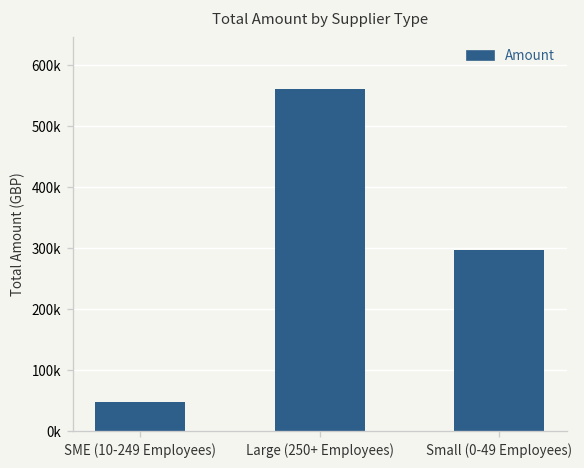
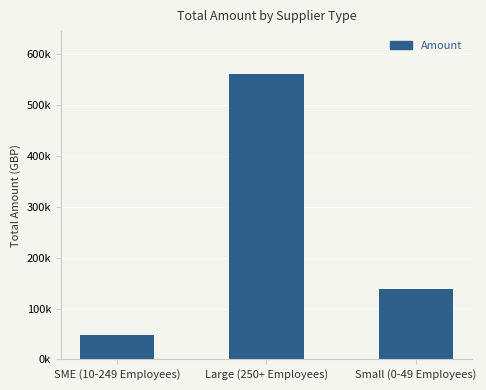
  {
    "SME (10-249 Employees)": 50000,
    "Large (250+ Employees)": 560000,
-   "Small (0-49 Employees)": 300000
+   "Small (0-49 Employees)": 140000
  }
